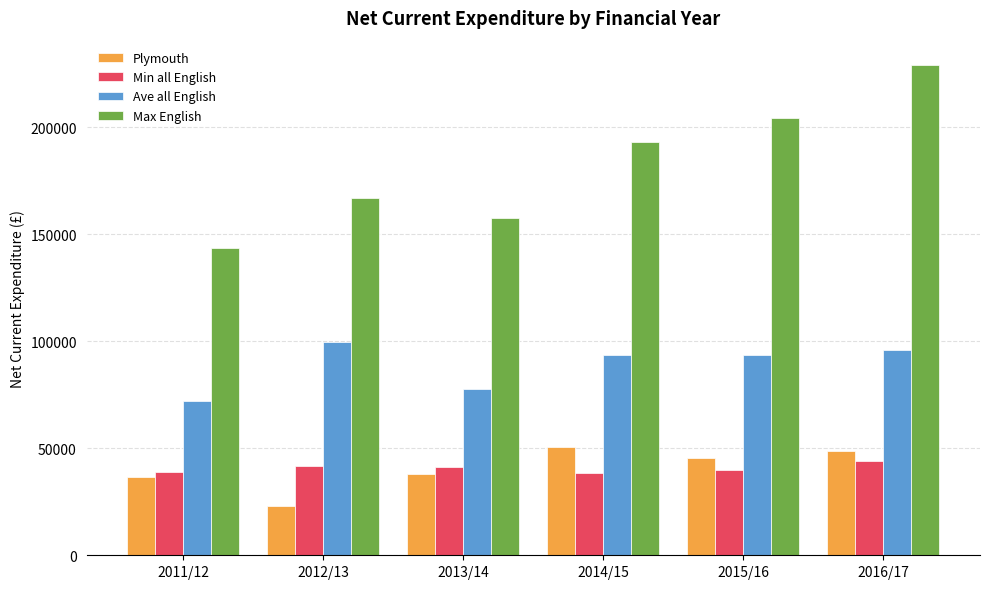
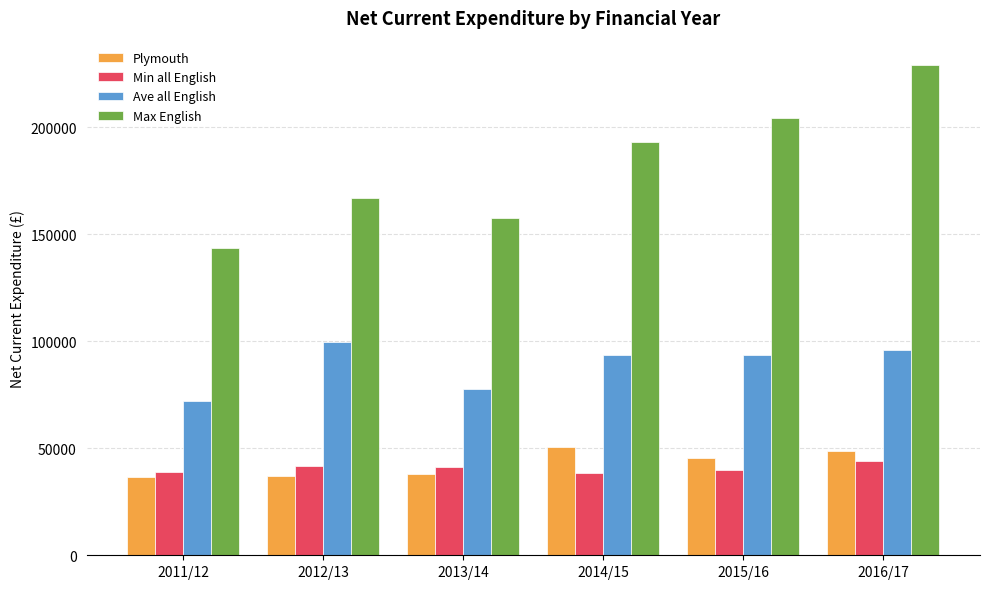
  {
    "Plymouth": {
      "2011/12": 37000,
-     "2012/13": 23000,
+     "2012/13": 37000,
      "2013/14": 38000,
      "2014/15": 50000,
      "2015/16": 46000,
      "2016/17": 49000
    },
    "Min all English": {
      "2011/12": 39000,
      "2012/13": 42000,
      "2013/14": 41000,
      "2014/15": 38000,
      "2015/16": 40000,
      "2016/17": 44000
    },
    "Ave all English": {
      "2011/12": 72000,
      "2012/13": 100000,
      "2013/14": 78000,
      "2014/15": 93000,
      "2015/16": 94000,
      "2016/17": 96000
    },
    "Max English": {
      "2011/12": 144000,
      "2012/13": 167000,
      "2013/14": 158000,
      "2014/15": 193000,
      "2015/16": 205000,
      "2016/17": 229000
    }
  }
